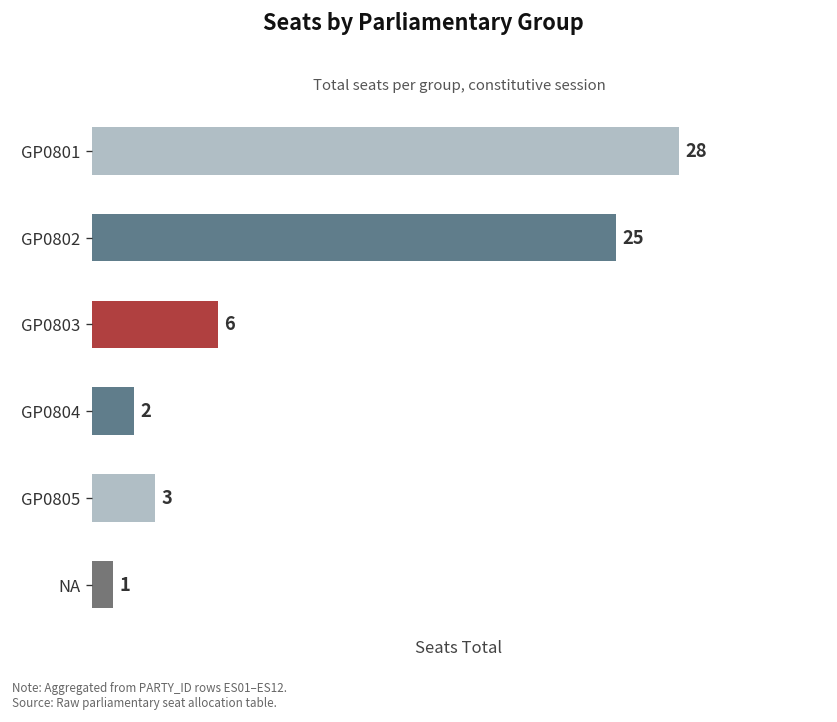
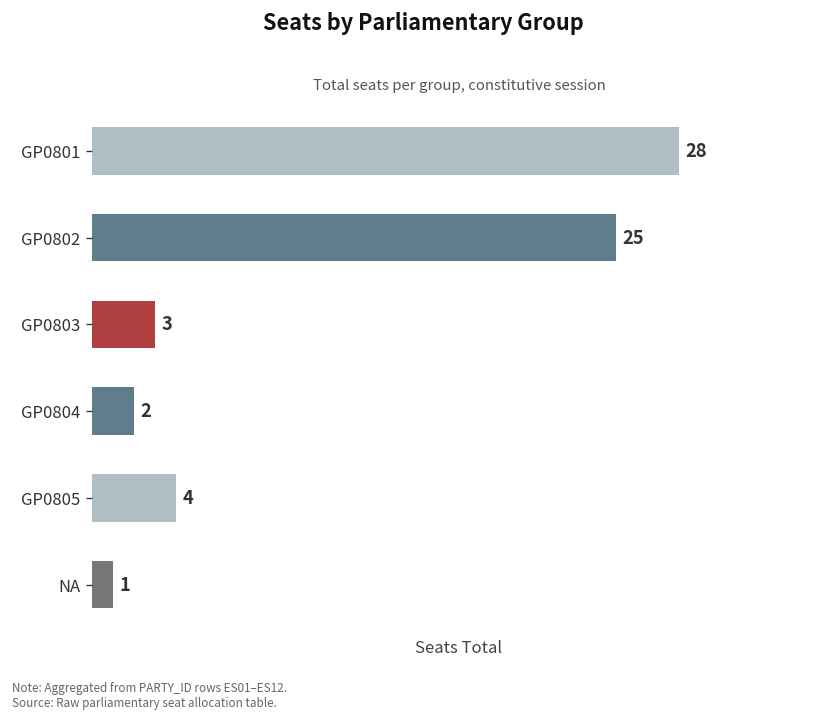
  {
    "GP0801": 28,
    "GP0802": 25,
-   "GP0803": 6,
+   "GP0803": 3,
    "GP0804": 2,
-   "GP0805": 3,
+   "GP0805": 4,
    "NA": 1
  }
